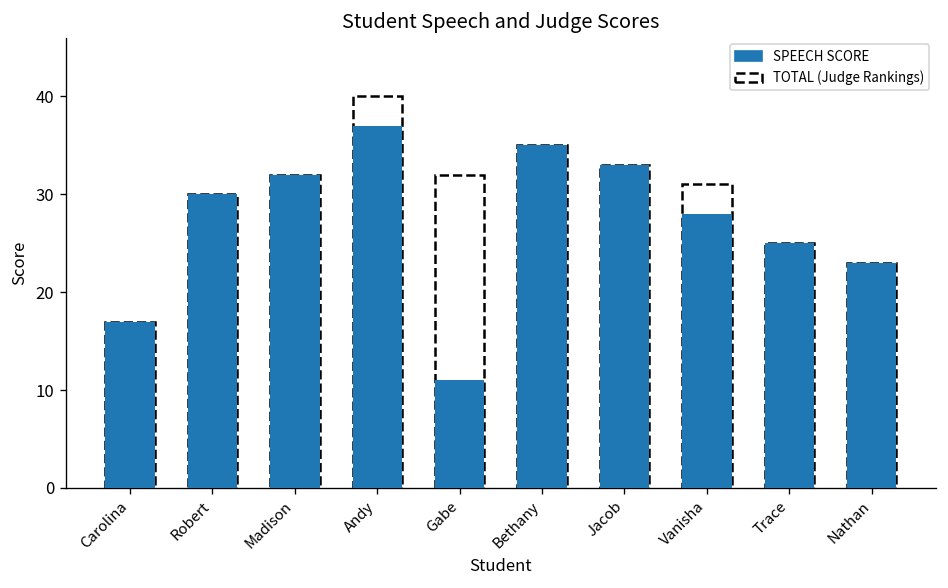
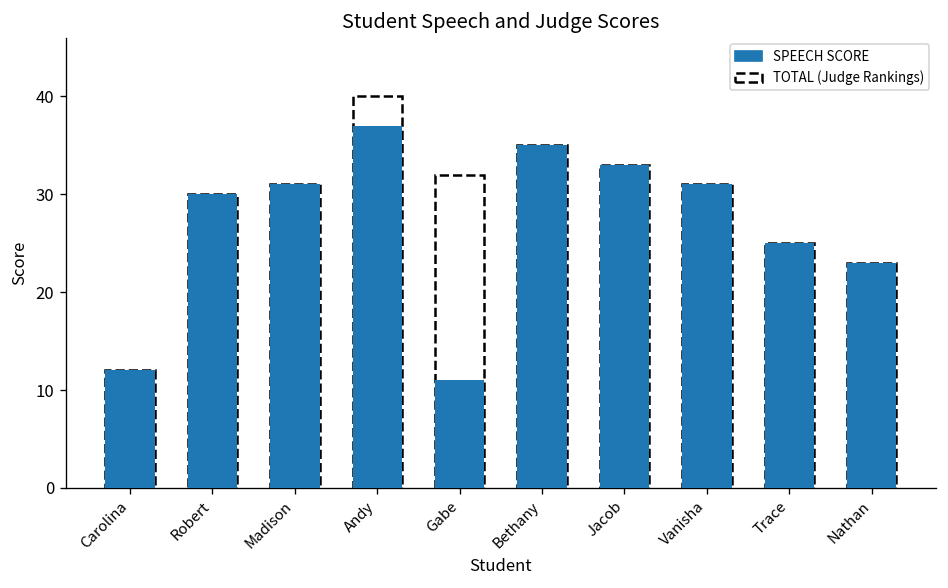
  {
-   "Carolina": 17,
+   "Carolina": 12,
    "Robert": 30,
-   "Madison": 32,
+   "Madison": 31,
    "Andy": 37,
    "Gabe": 11,
    "Bethany": 35,
    "Jacob": 33,
-   "Vanisha": 28,
+   "Vanisha": 31,
    "Trace": 25,
    "Nathan": 23
  }
